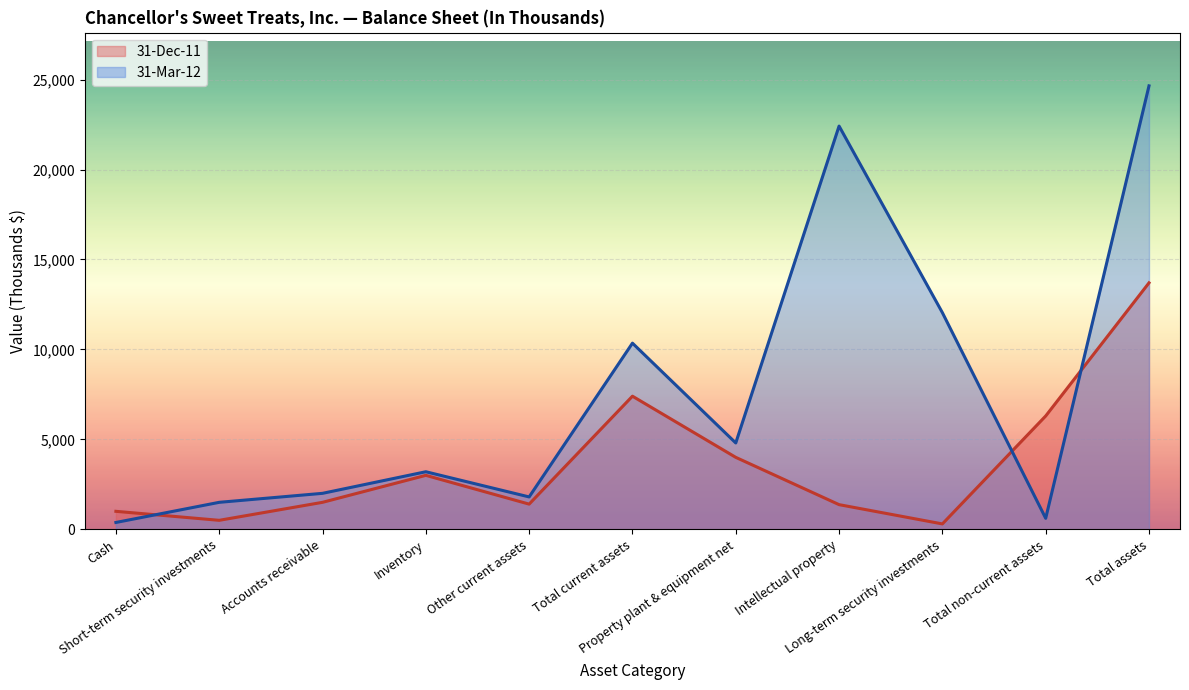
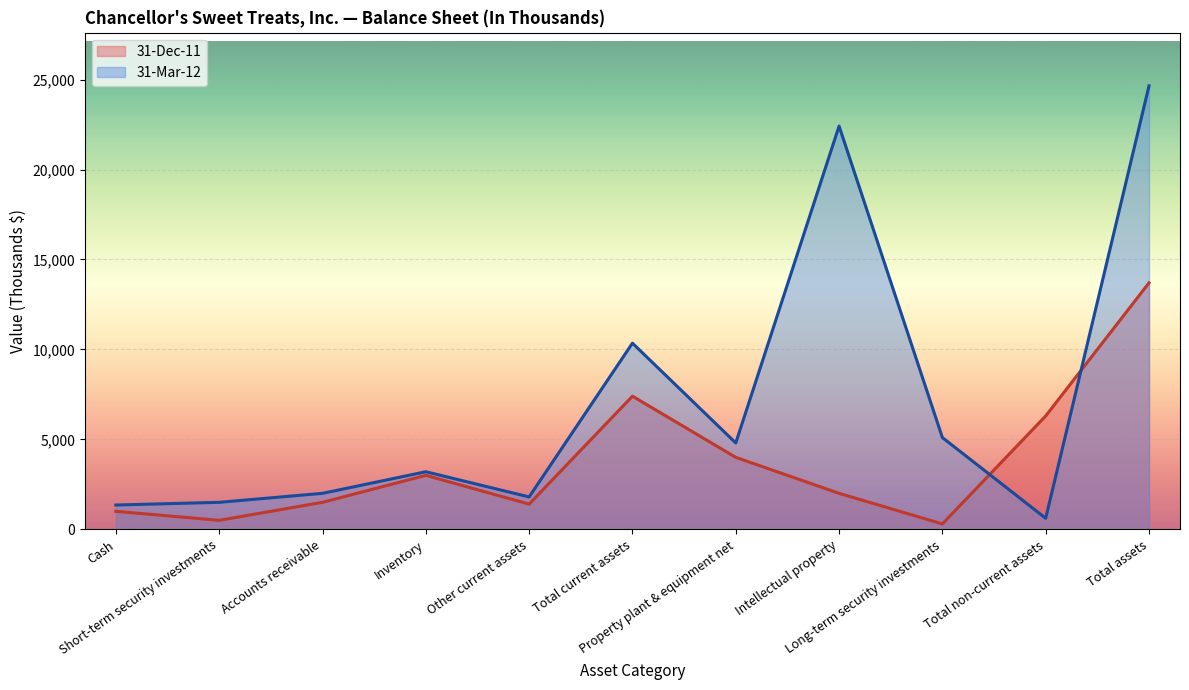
  {
    "31-Dec-11": {
      "Cash": "1,000",
      "Short-term security investments": "500",
      "Accounts receivable": "1,500",
      "Inventory": "3,000",
      "Other current assets": "1,400",
      "Total current assets": "7,400",
      "Property plant & equipment net": "4,000",
-     "Intellectual property": "1,400",
+     "Intellectual property": "2,000",
      "Long-term security investments": "300",
      "Total non-current assets": "6,300",
      "Total assets": "13,700"
    },
    "31-Mar-12": {
-     "Cash": "400",
+     "Cash": "1,400",
      "Short-term security investments": "1,500",
      "Accounts receivable": "2,000",
      "Inventory": "3,200",
      "Other current assets": "1,800",
      "Total current assets": "10,300",
      "Property plant & equipment net": "4,800",
      "Intellectual property": "22,400",
-     "Long-term security investments": "12,000",
+     "Long-term security investments": "5,100",
      "Total non-current assets": "600",
      "Total assets": "24,700"
    }
  }
